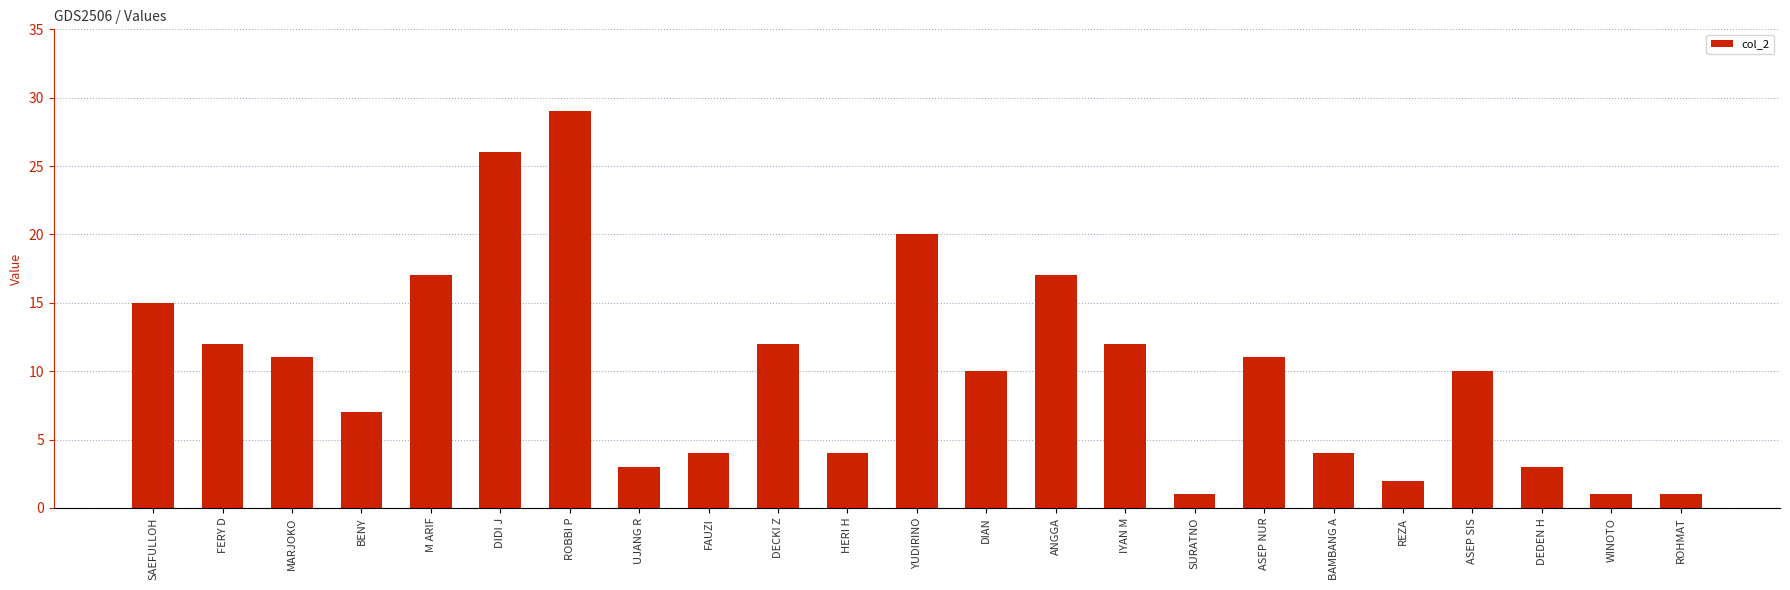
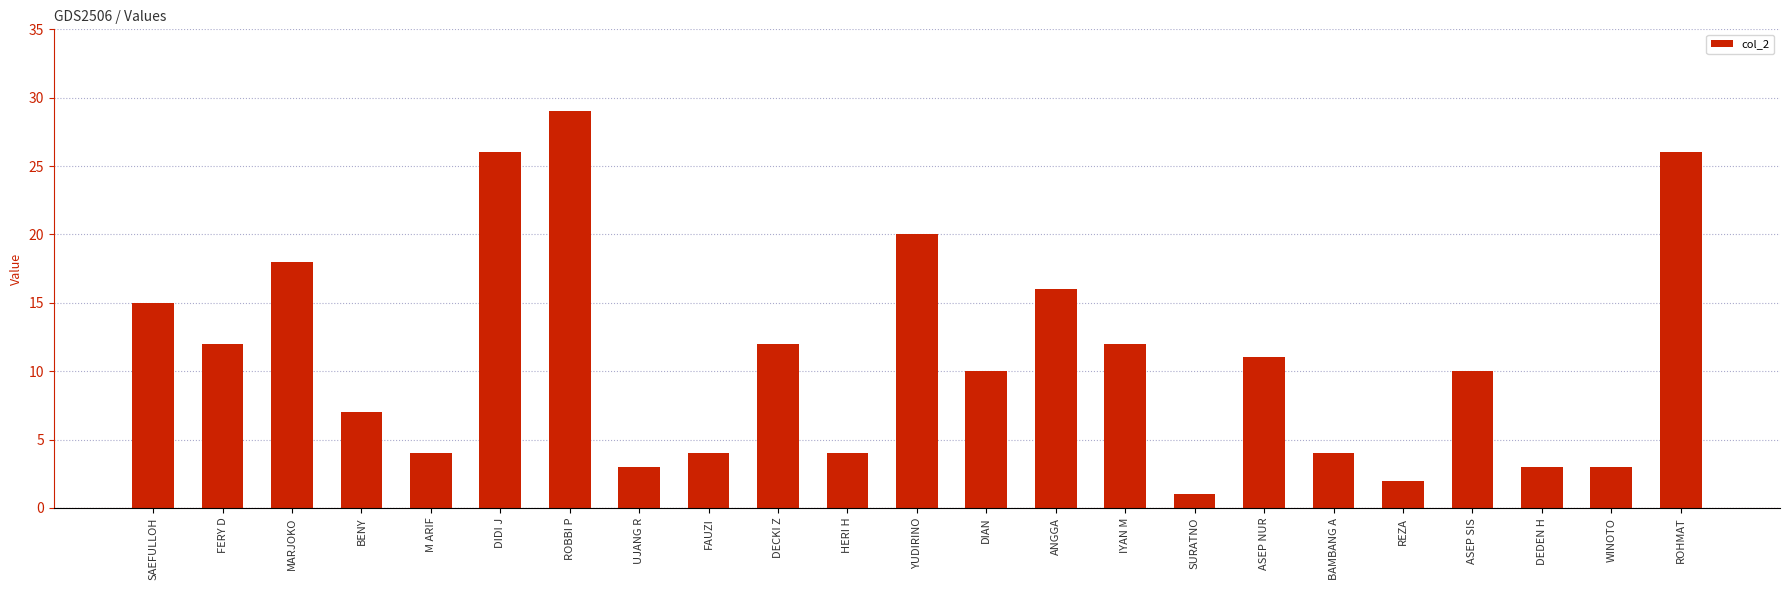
  {
    "SAEFULLOH": 15,
    "FERY D": 12,
-   "MARJOKO": 11,
+   "MARJOKO": 18,
    "BENY": 7,
-   "M ARIF": 17,
+   "M ARIF": 4,
    "DIDI J": 26,
    "ROBBI P": 29,
    "UJANG R": 3,
    "FAUZI": 4,
    "DECKI Z": 12,
    "HERI H": 4,
    "YUDIRINO": 20,
    "DIAN": 10,
-   "ANGGA": 17,
+   "ANGGA": 16,
    "IYAN M": 12,
    "SURATNO": 1,
    "ASEP NUR": 11,
    "BAMBANG A": 4,
    "REZA": 2,
    "ASEP SIS": 10,
    "DEDEN H": 3,
-   "WINOTO": 1,
-   "ROHMAT": 1
+   "WINOTO": 3,
+   "ROHMAT": 26
  }
